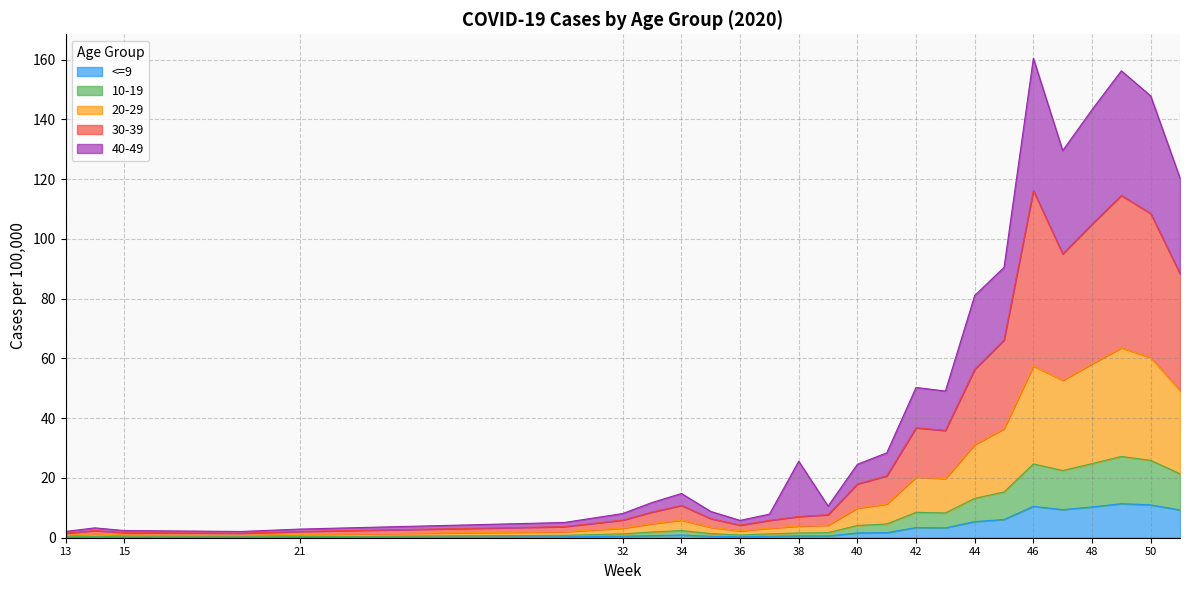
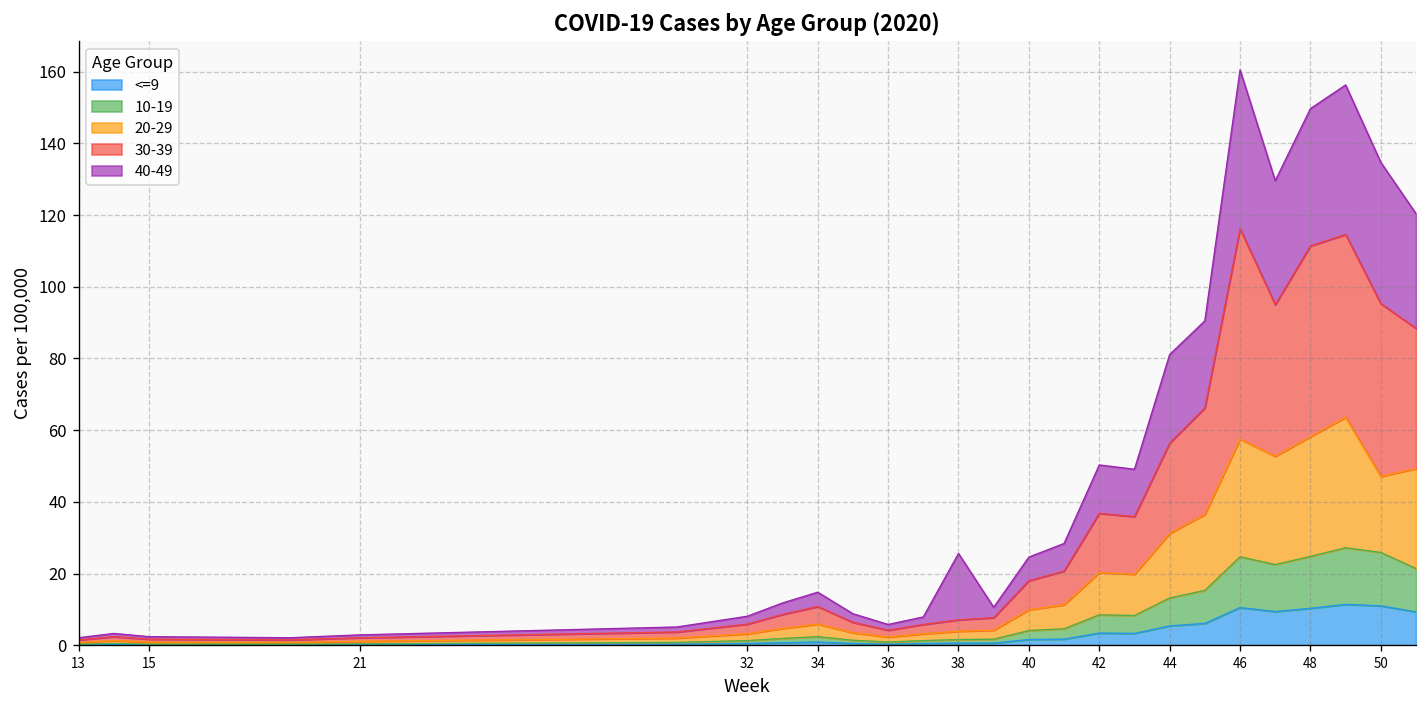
  {
    "<=9": {
      "34": 1,
      "38": 1,
      "40": 2,
      "42": 3,
      "44": 5,
      "46": 11,
      "48": 10,
      "50": 11
    },
    "10-19": {
      "34": 2,
      "38": 1,
      "40": 2,
      "42": 5,
      "44": 8,
      "46": 14,
      "48": 15,
      "50": 15
    },
    "20-29": {
      "32": 2,
      "34": 4,
      "36": 1,
      "38": 2,
      "40": 6,
      "42": 12,
      "44": 18,
      "46": 33,
      "48": 33,
-     "50": 34
+     "50": 21
    },
    "30-39": {
      "32": 3,
      "34": 5,
      "36": 2,
      "38": 3,
      "40": 8,
      "42": 16,
      "44": 25,
      "46": 59,
-     "48": 47,
+     "48": 53,
      "50": 48
    },
    "40-49": {
      "32": 2,
      "34": 4,
      "36": 2,
      "38": 19,
      "40": 7,
      "42": 14,
      "44": 25,
      "46": 44,
      "48": 38,
      "50": 39
    }
  }
